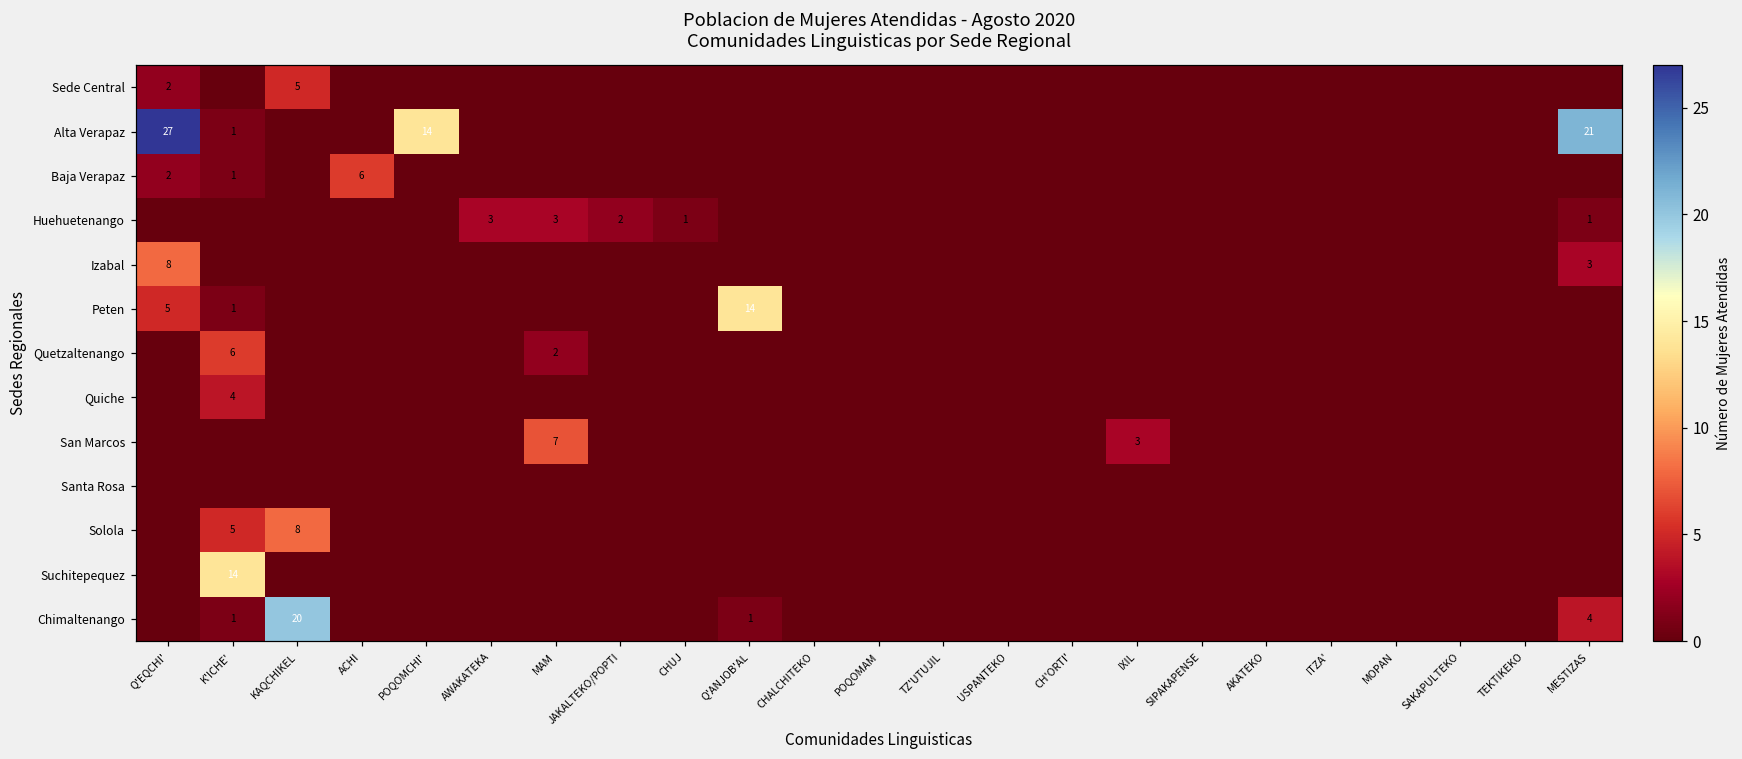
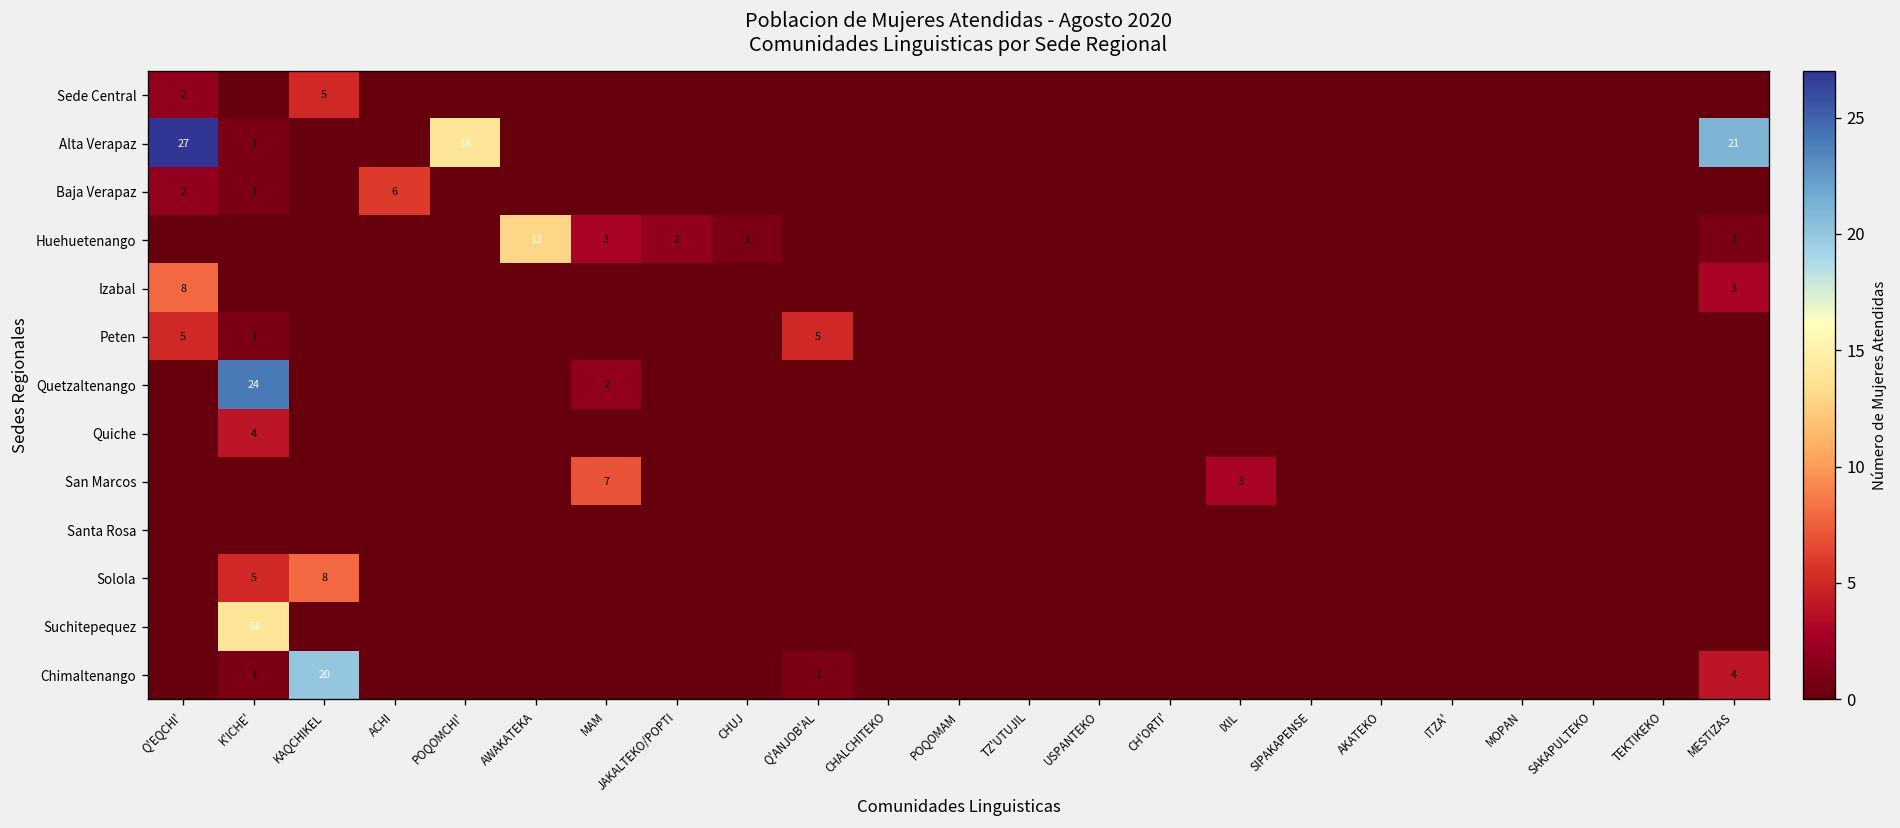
  {
    "Sede Central": {
      "Q'EQCHI'": 2,
      "KAQCHIKEL": 5
    },
    "Alta Verapaz": {
      "Q'EQCHI'": 27,
      "K'ICHE'": 1,
      "POQOMCHI'": 14,
      "MESTIZAS": 21
    },
    "Baja Verapaz": {
      "Q'EQCHI'": 2,
      "K'ICHE'": 1,
      "ACHI": 6
    },
    "Huehuetenango": {
-     "AWAKATEKA": 3,
+     "AWAKATEKA": 13,
      "MAM": 3,
      "JAKALTEKO/POPTI": 2,
      "CHUJ": 1,
      "MESTIZAS": 1
    },
    "Izabal": {
      "Q'EQCHI'": 8,
      "MESTIZAS": 3
    },
    "Peten": {
      "Q'EQCHI'": 5,
      "K'ICHE'": 1,
-     "Q'ANJOB'AL": 14
+     "Q'ANJOB'AL": 5
    },
    "Quetzaltenango": {
-     "K'ICHE'": 6,
+     "K'ICHE'": 24,
      "MAM": 2
    },
    "Quiche": {
      "K'ICHE'": 4
    },
    "San Marcos": {
      "MAM": 7,
      "IXIL": 3
    },
    "Solola": {
      "K'ICHE'": 5,
      "KAQCHIKEL": 8
    },
    "Suchitepequez": {
      "K'ICHE'": 14
    },
    "Chimaltenango": {
      "K'ICHE'": 1,
      "KAQCHIKEL": 20,
      "Q'ANJOB'AL": 1,
      "MESTIZAS": 4
    }
  }
